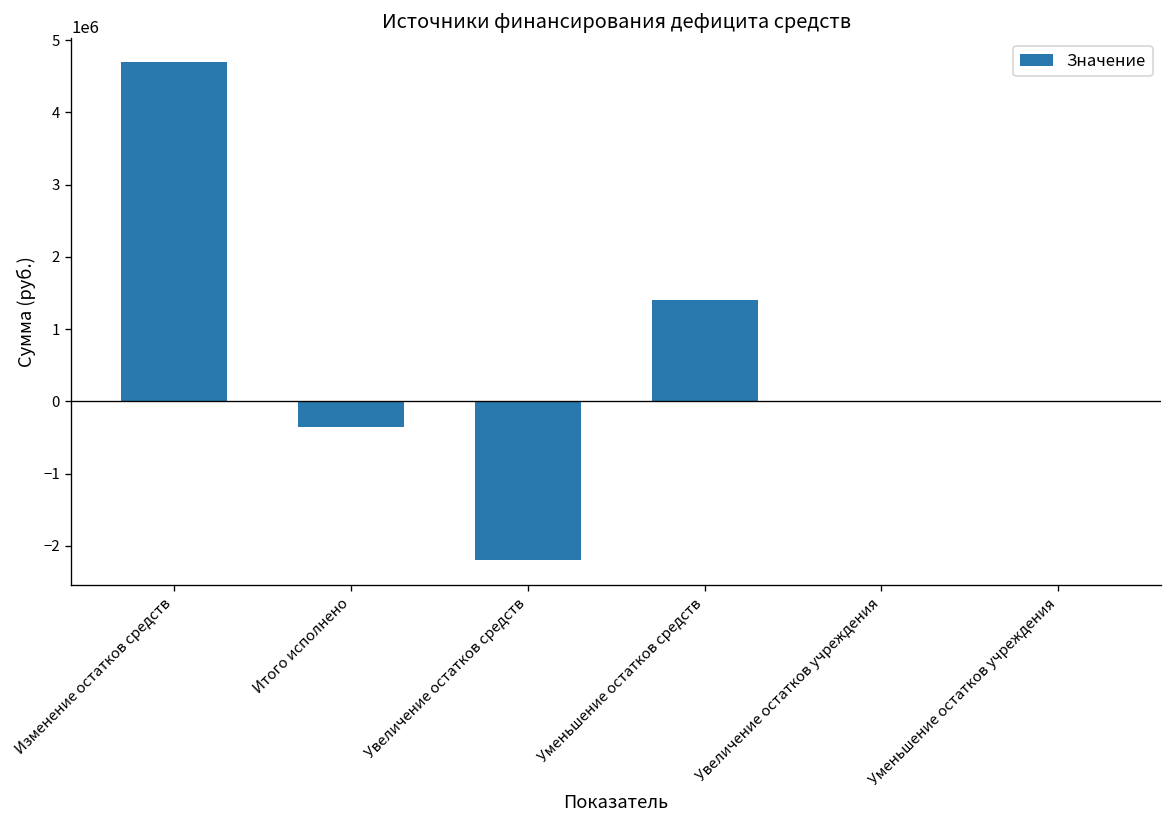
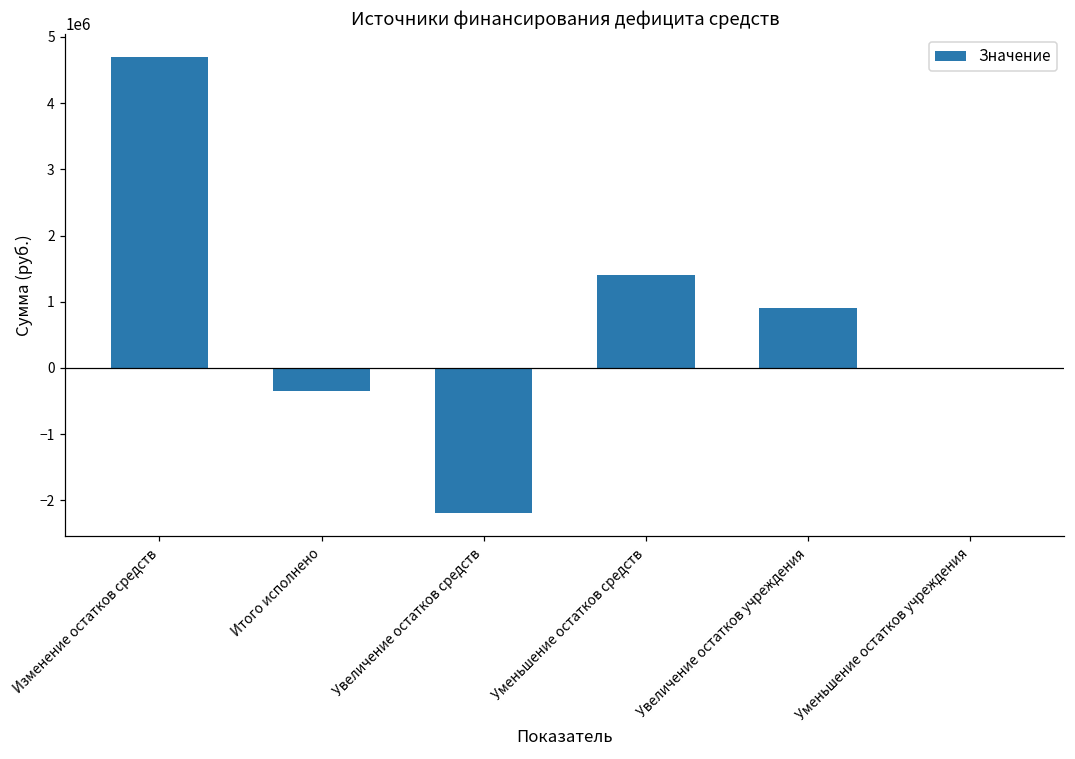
  {
    "Изменение остатков средств": 4700000,
    "Итого исполнено": -400000,
    "Увеличение остатков средств": -2200000,
    "Уменьшение остатков средств": 1400000,
-   "Увеличение остатков учреждения": 0
+   "Увеличение остатков учреждения": 900000
  }
